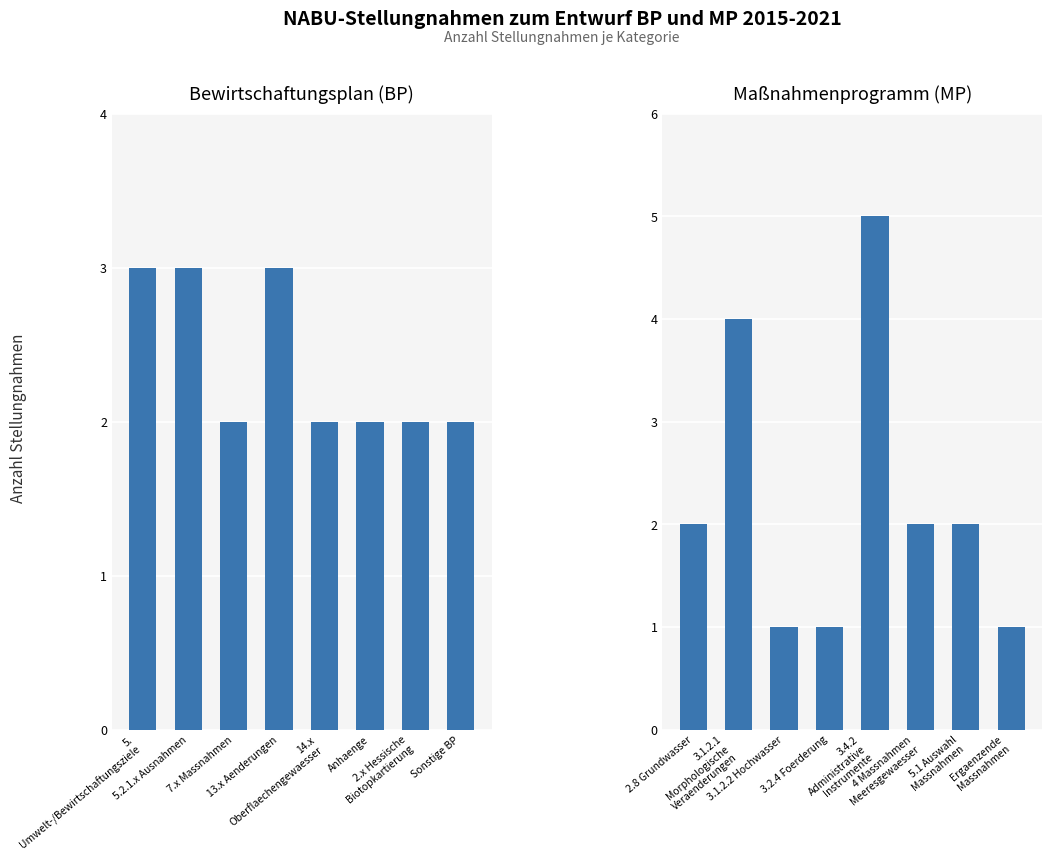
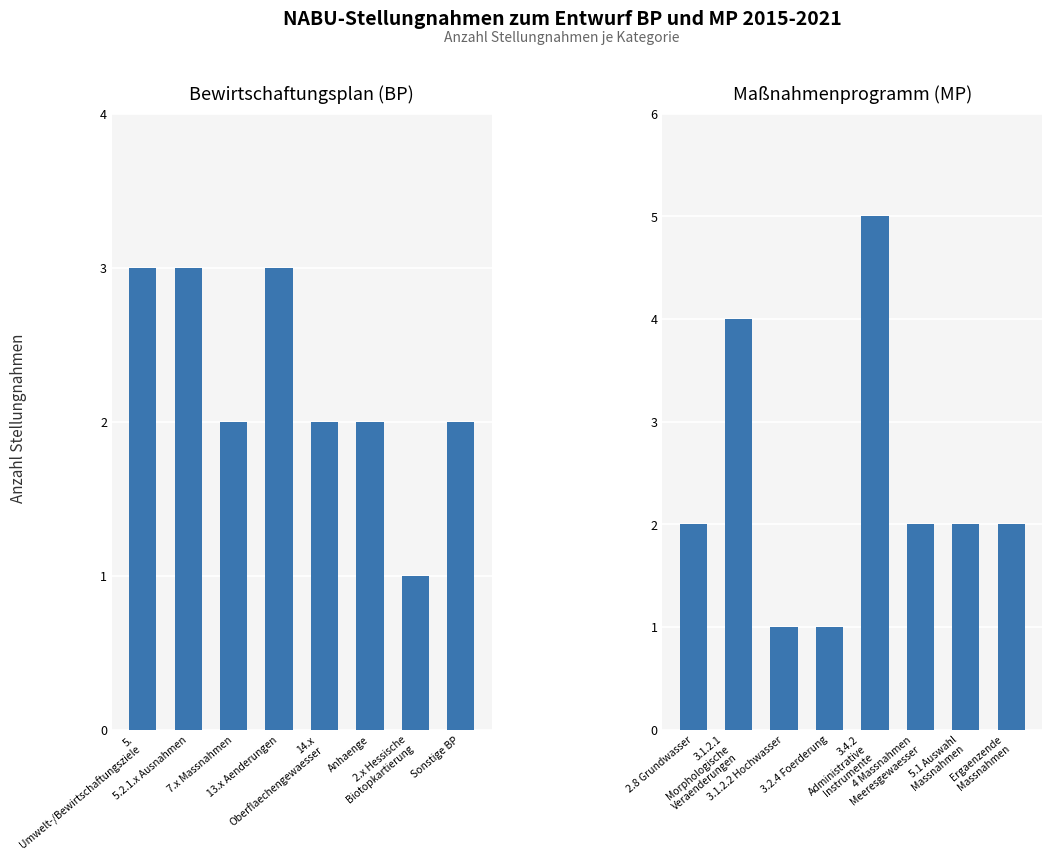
  {
    "Bewirtschaftungsplan (BP)": {
      "5. Umwelt-/Bewirtschaftungsziele": 3,
      "5.2.1.x Ausnahmen": 3,
      "7.x Massnahmen": 2,
      "13.x Aenderungen": 3,
      "14.x Oberflaechengewaesser": 2,
      "Anhaenge": 2,
-     "2.x Hessische Biotopkartierung": 2,
+     "2.x Hessische Biotopkartierung": 1,
      "Sonstige BP": 2
    },
    "Maßnahmenprogramm (MP)": {
      "2.8 Grundwasser": 2,
      "3.1.2.1 Morphologische Veraenderungen": 4,
      "3.1.2.2 Hochwasser": 1,
      "3.2.4 Foerderung": 1,
      "3.4.2 Administrative Instrumente": 5,
      "4 Massnahmen Meeresgewaesser": 2,
      "5.1 Auswahl Massnahmen": 2,
-     "Ergaenzende Massnahmen": 1
+     "Ergaenzende Massnahmen": 2
    }
  }
